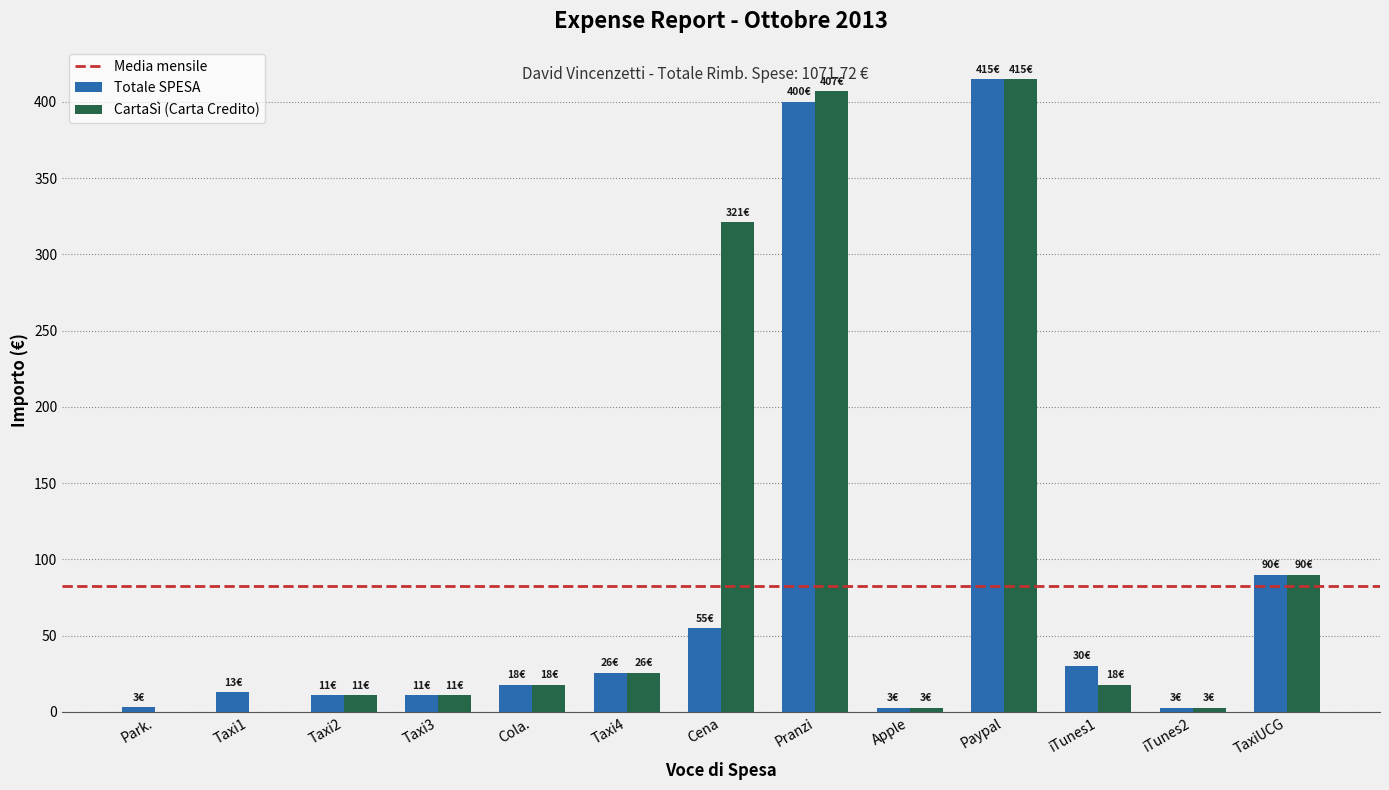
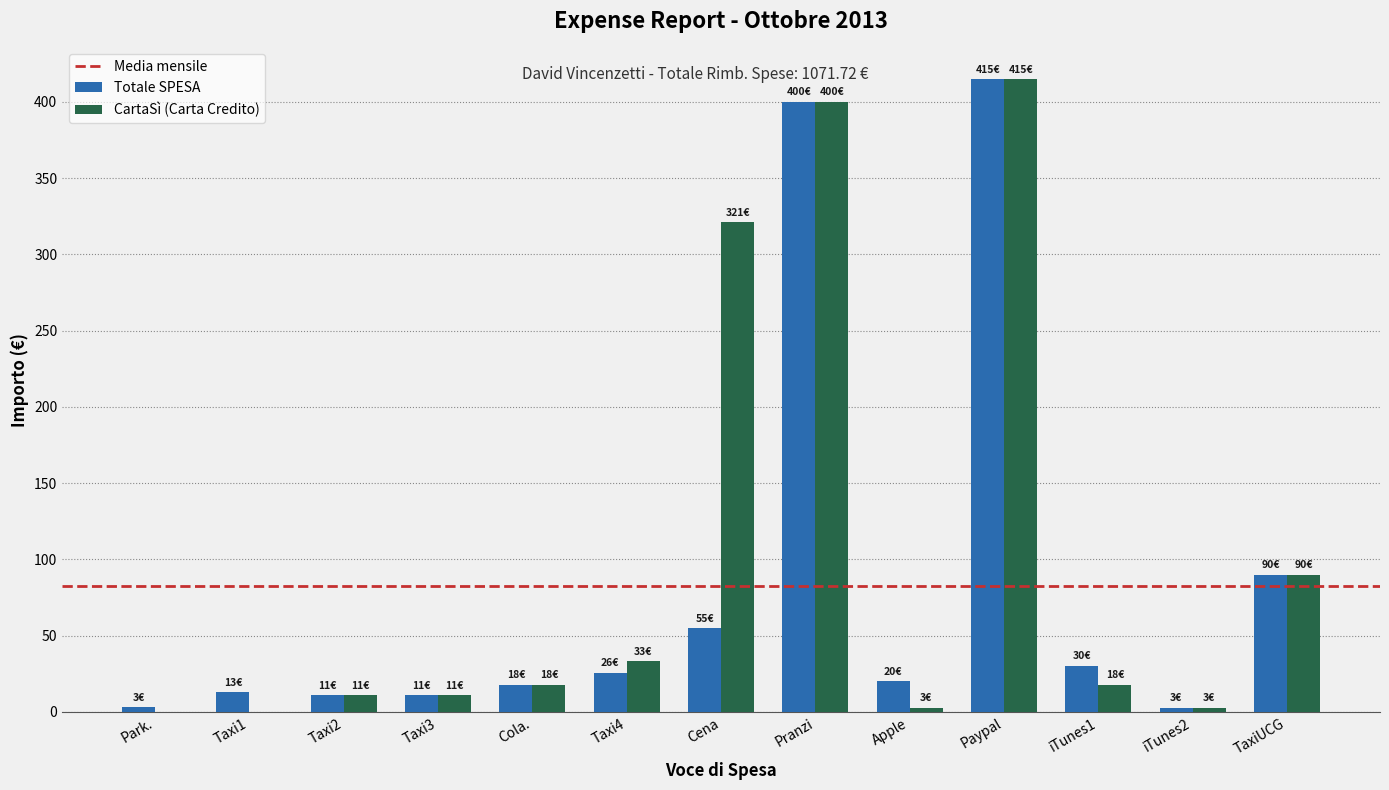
  {
    "Totale SPESA": {
      "Park.": "3€",
      "Taxi1": "13€",
      "Taxi2": "11€",
      "Taxi3": "11€",
      "Cola.": "18€",
      "Taxi4": "26€",
      "Cena": "55€",
      "Pranzi": "400€",
-     "Apple": "3€",
+     "Apple": "20€",
      "Paypal": "415€",
      "iTunes1": "30€",
      "iTunes2": "3€",
      "TaxiUCG": "90€"
    },
    "CartaSì (Carta Credito)": {
      "Taxi2": "11€",
      "Taxi3": "11€",
      "Cola.": "18€",
-     "Taxi4": "26€",
+     "Taxi4": "33€",
      "Cena": "321€",
-     "Pranzi": "407€",
+     "Pranzi": "400€",
      "Apple": "3€",
      "Paypal": "415€",
      "iTunes1": "18€",
      "iTunes2": "3€",
      "TaxiUCG": "90€"
    }
  }
